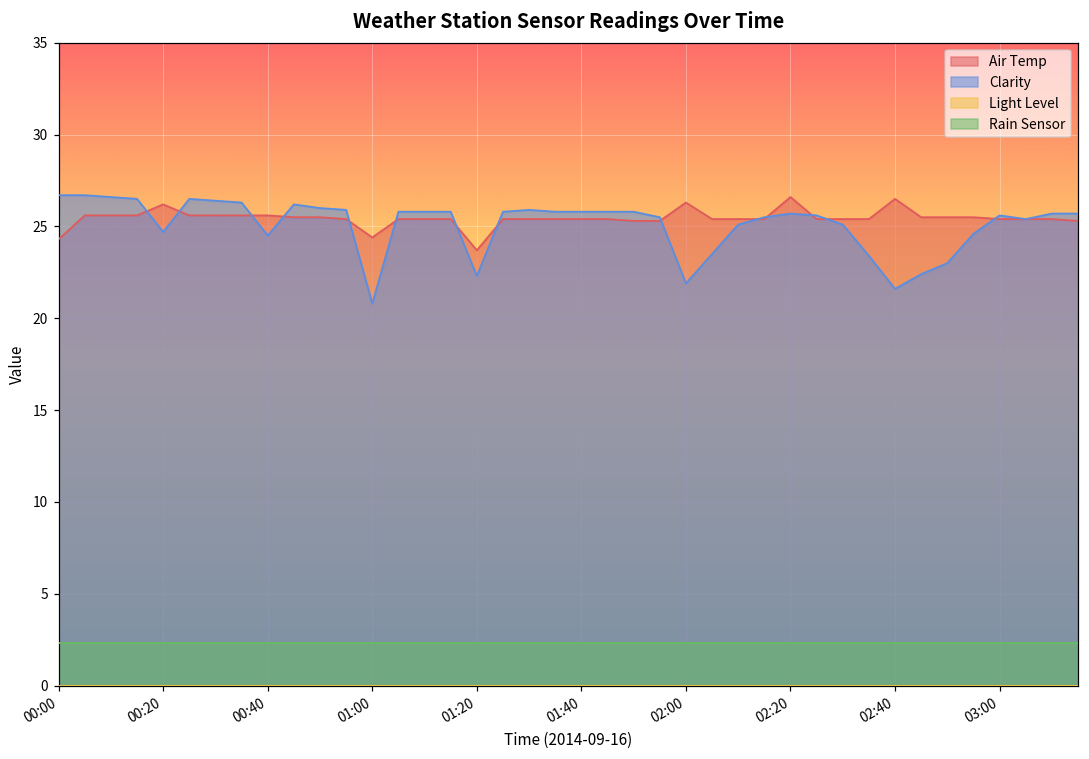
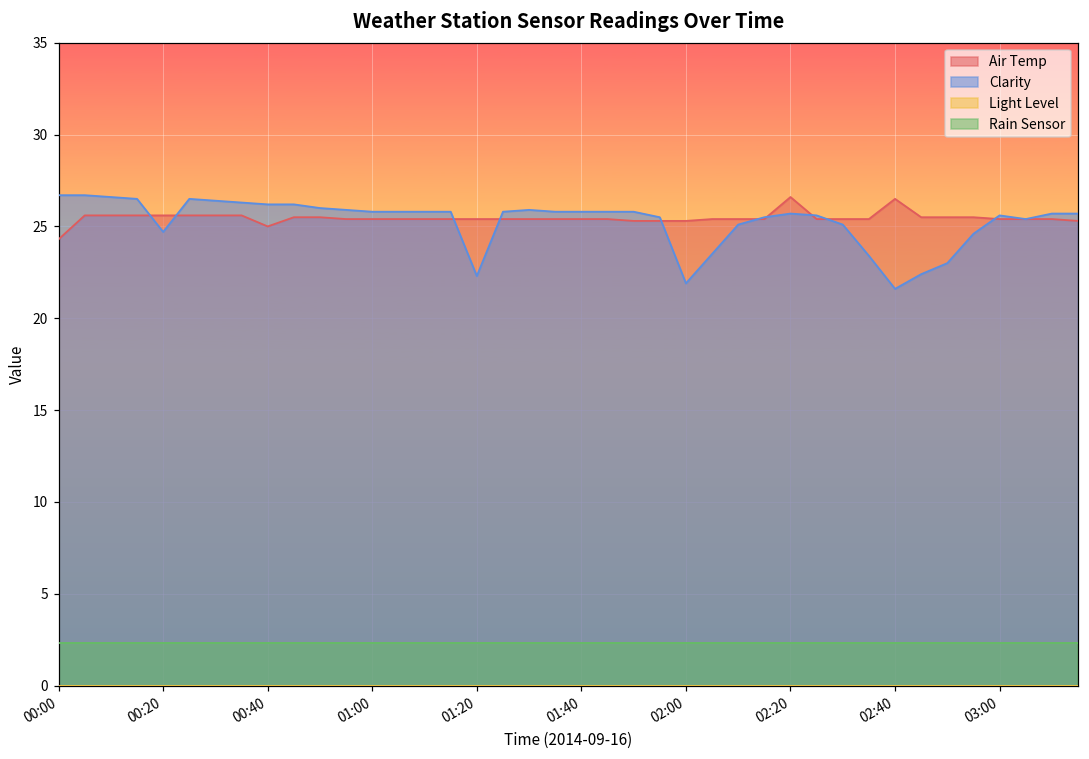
  {
    "Air Temp": {
      "00:00": 24.3,
-     "00:20": 26.2,
-     "00:40": 25.6,
-     "01:00": 24.4,
-     "01:20": 23.7,
+     "00:20": 25.6,
+     "00:40": 25.0,
+     "01:00": 25.4,
+     "01:20": 25.4,
      "01:40": 25.4,
-     "02:00": 26.3,
+     "02:00": 25.3,
      "02:20": 26.6,
      "02:40": 26.5,
      "03:00": 25.4
    },
    "Clarity": {
      "00:00": 26.7,
      "00:20": 24.7,
-     "00:40": 24.5,
-     "01:00": 20.8,
+     "00:40": 26.2,
+     "01:00": 25.8,
      "01:20": 22.3,
      "01:40": 25.8,
      "02:00": 21.9,
      "02:20": 25.7,
      "02:40": 21.6,
      "03:00": 25.6
    },
    "Light Level": {
      "00:00": 0.0,
      "00:20": 0.0,
      "00:40": 0.0,
      "01:00": 0.0,
      "01:20": 0.0,
      "01:40": 0.0,
      "02:00": 0.0,
      "02:20": 0.0,
      "02:40": 0.0,
      "03:00": 0.0
    },
    "Rain Sensor": {
      "00:00": 2.3,
      "00:20": 2.3,
      "00:40": 2.3,
      "01:00": 2.3,
      "01:20": 2.3,
      "01:40": 2.3,
      "02:00": 2.3,
      "02:20": 2.3,
      "02:40": 2.3,
      "03:00": 2.3
    }
  }
